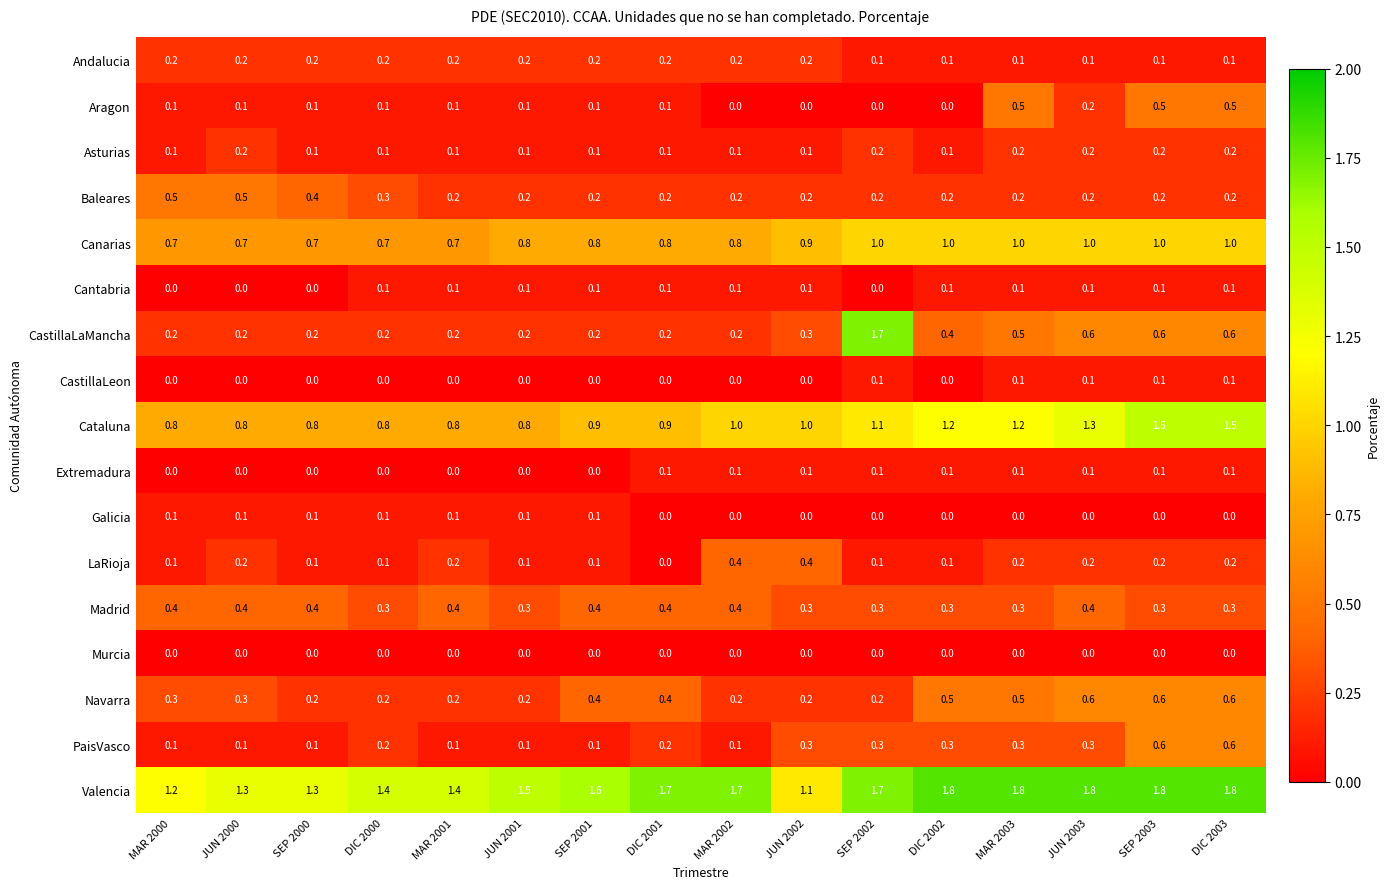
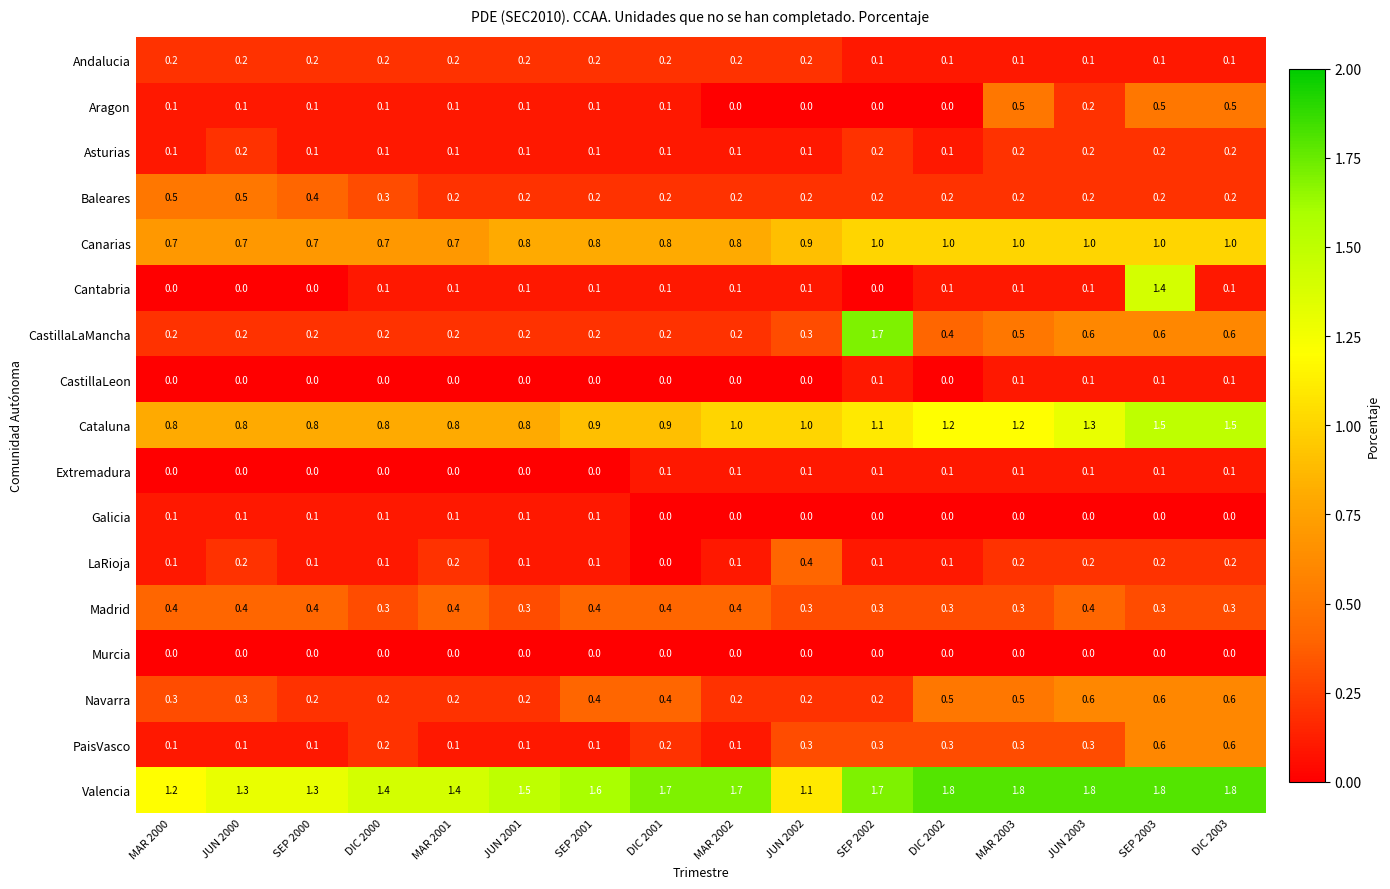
  {
    "Cantabria": {
      "MAR 2000": 0.0,
      "JUN 2000": 0.0,
      "SEP 2000": 0.0,
      "DIC 2000": 0.1,
      "MAR 2001": 0.1,
      "JUN 2001": 0.1,
      "SEP 2001": 0.1,
      "DIC 2001": 0.1,
      "MAR 2002": 0.1,
      "JUN 2002": 0.1,
      "SEP 2002": 0.0,
      "DIC 2002": 0.1,
      "MAR 2003": 0.1,
      "JUN 2003": 0.1,
-     "SEP 2003": 0.1,
+     "SEP 2003": 1.4,
      "DIC 2003": 0.1
    },
    "LaRioja": {
      "MAR 2000": 0.1,
      "JUN 2000": 0.2,
      "SEP 2000": 0.1,
      "DIC 2000": 0.1,
      "MAR 2001": 0.2,
      "JUN 2001": 0.1,
      "SEP 2001": 0.1,
      "DIC 2001": 0.0,
-     "MAR 2002": 0.4,
+     "MAR 2002": 0.1,
      "JUN 2002": 0.4,
      "SEP 2002": 0.1,
      "DIC 2002": 0.1,
      "MAR 2003": 0.2,
      "JUN 2003": 0.2,
      "SEP 2003": 0.2,
      "DIC 2003": 0.2
    }
  }
